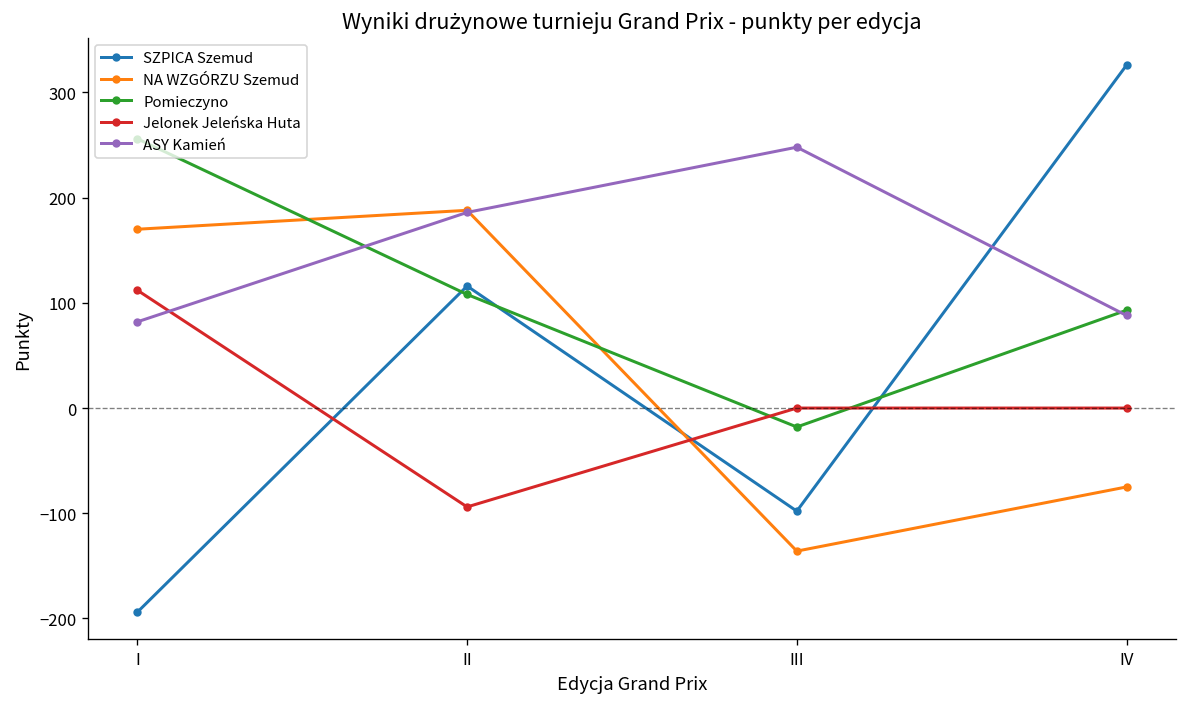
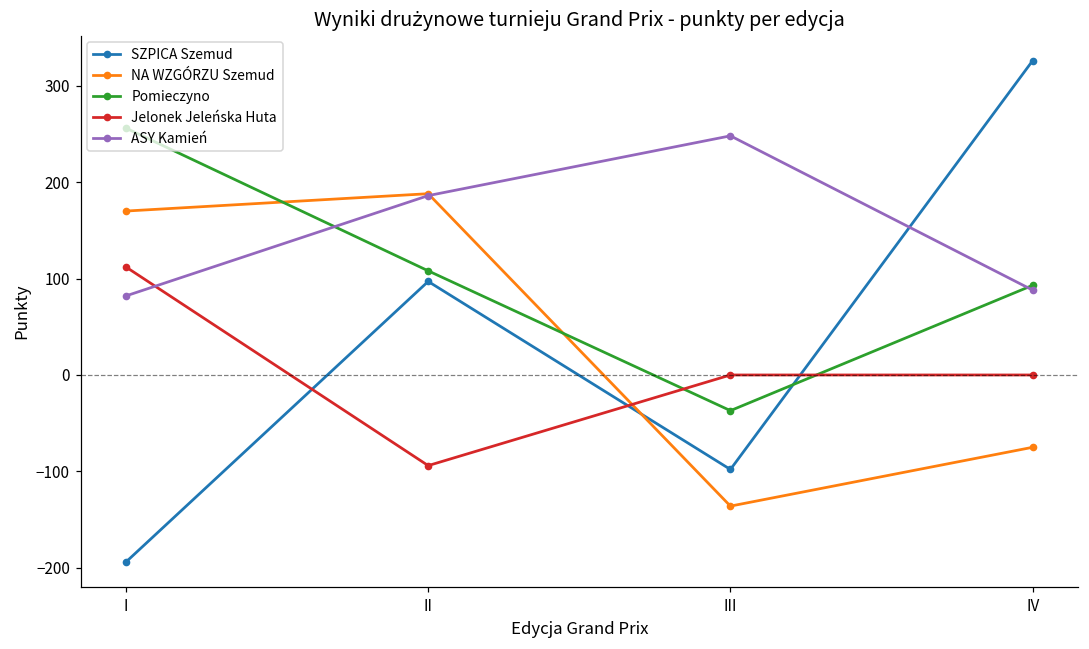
  {
    "SZPICA Szemud": {
      "I": -190,
-     "II": 120,
+     "II": 100,
      "III": -100,
      "IV": 330
    },
    "NA WZGÓRZU Szemud": {
      "I": 170,
      "III": -140,
      "IV": -80
    },
    "Pomieczyno": {
      "II": 110,
-     "III": -20,
+     "III": -40,
      "IV": 90
    },
    "Jelonek Jeleńska Huta": {
      "I": 110,
      "II": -90,
      "III": 0,
      "IV": 0
    },
    "ASY Kamień": {
      "I": 80,
      "III": 250,
      "IV": 90
    }
  }
